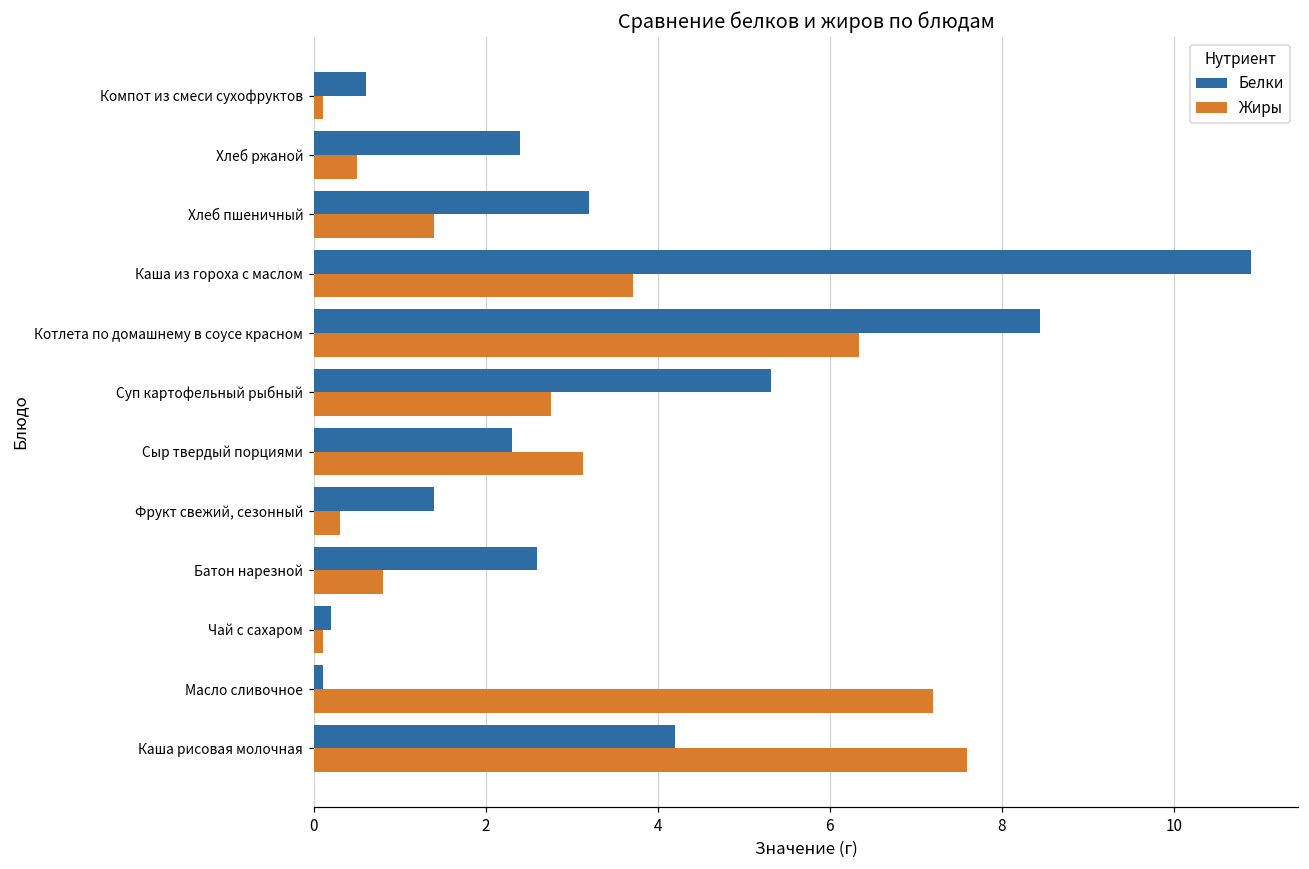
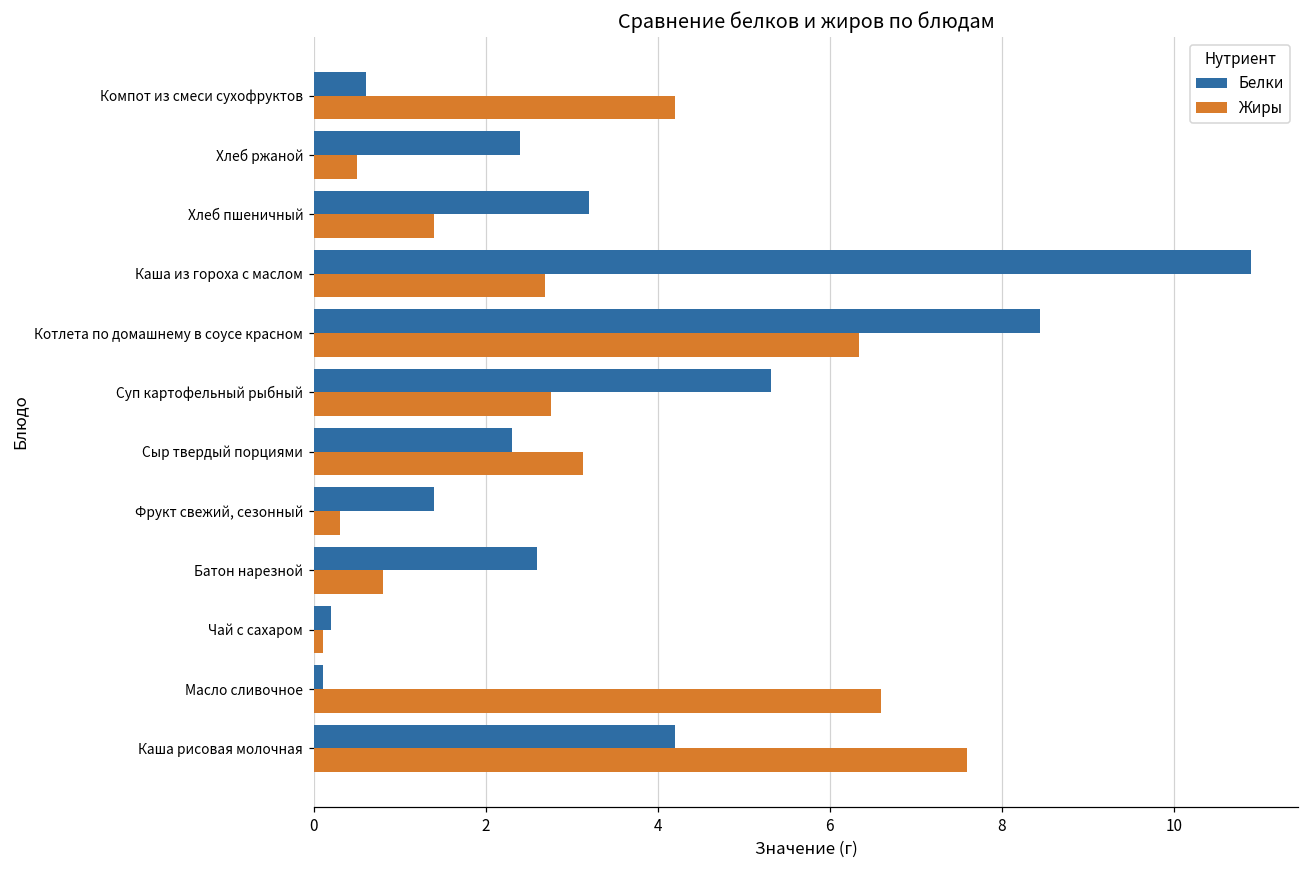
  {
    "Белки": {
      "Компот из смеси сухофруктов": 0.6,
      "Хлеб ржаной": 2.4,
      "Хлеб пшеничный": 3.2,
      "Каша из гороха с маслом": 10.9,
      "Котлета по домашнему в соусе красном": 8.4,
      "Суп картофельный рыбный": 5.3,
      "Сыр твердый порциями": 2.3,
      "Фрукт свежий, сезонный": 1.4,
      "Батон нарезной": 2.6,
      "Чай с сахаром": 0.2,
      "Масло сливочное": 0.1,
      "Каша рисовая молочная": 4.2
    },
    "Жиры": {
-     "Компот из смеси сухофруктов": 0.1,
+     "Компот из смеси сухофруктов": 4.2,
      "Хлеб ржаной": 0.5,
      "Хлеб пшеничный": 1.4,
-     "Каша из гороха с маслом": 3.7,
+     "Каша из гороха с маслом": 2.7,
      "Котлета по домашнему в соусе красном": 6.3,
      "Суп картофельный рыбный": 2.8,
      "Сыр твердый порциями": 3.1,
      "Фрукт свежий, сезонный": 0.3,
      "Батон нарезной": 0.8,
      "Чай с сахаром": 0.1,
-     "Масло сливочное": 7.2,
+     "Масло сливочное": 6.6,
      "Каша рисовая молочная": 7.6
    }
  }
